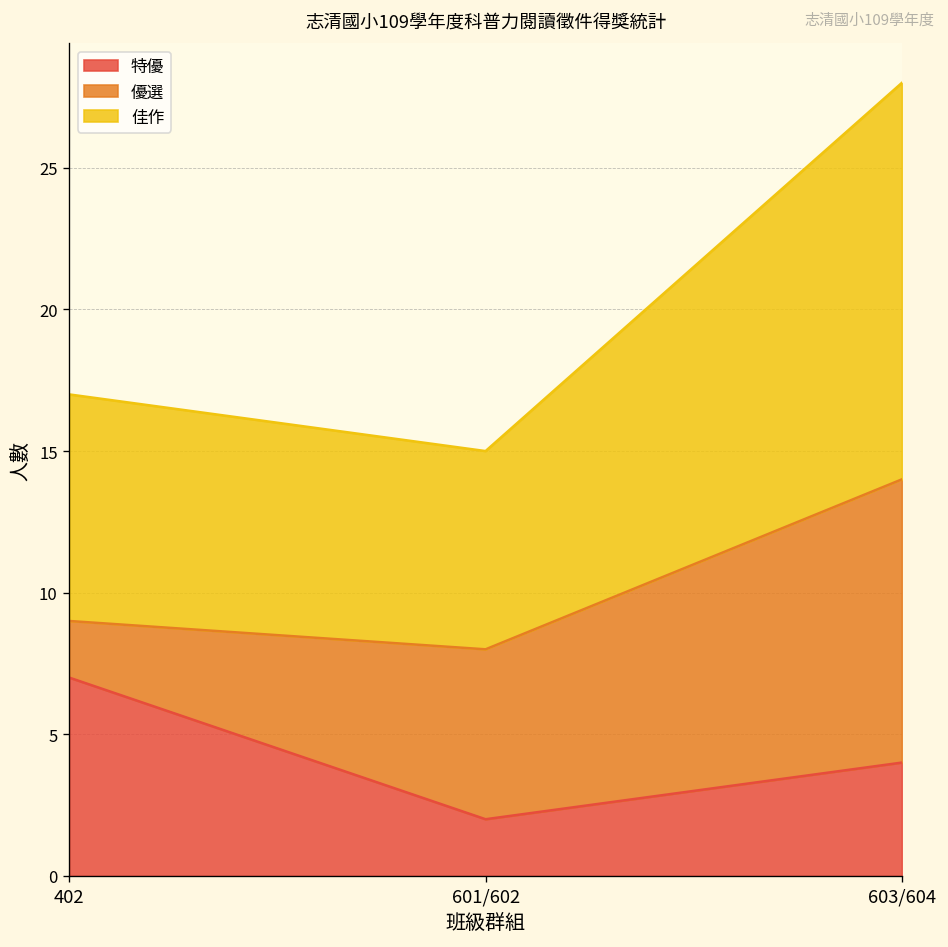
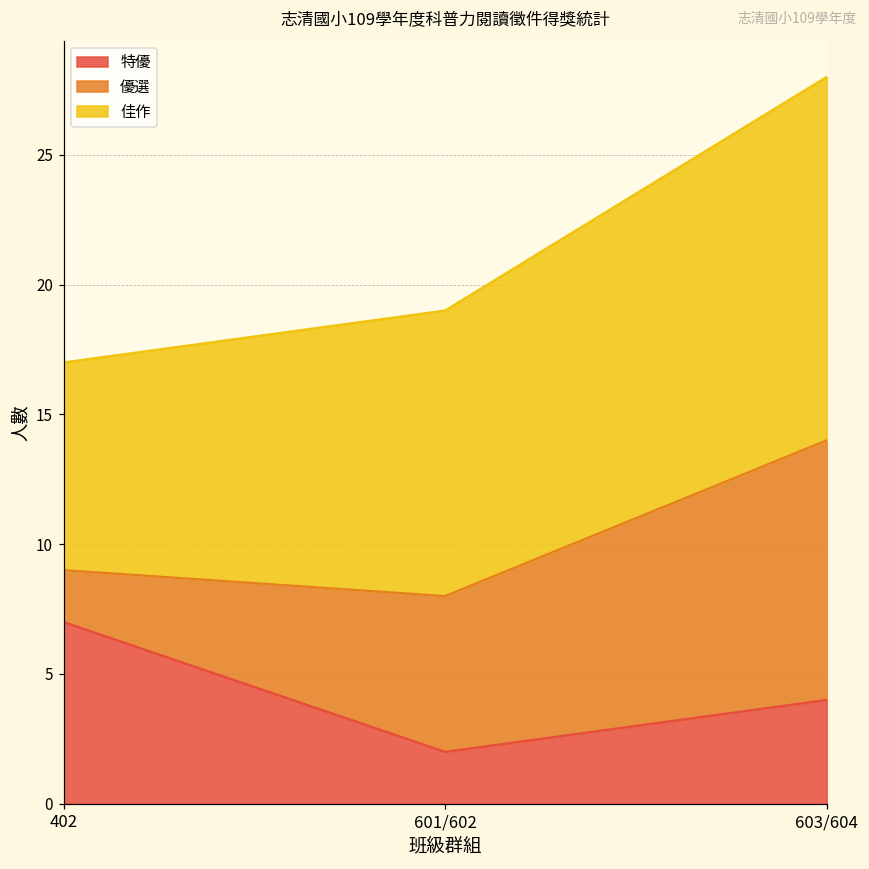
  {
    "佳作": {
      "402": 8,
-     "601/602": 7,
+     "601/602": 11,
      "603/604": 14
    }
  }
